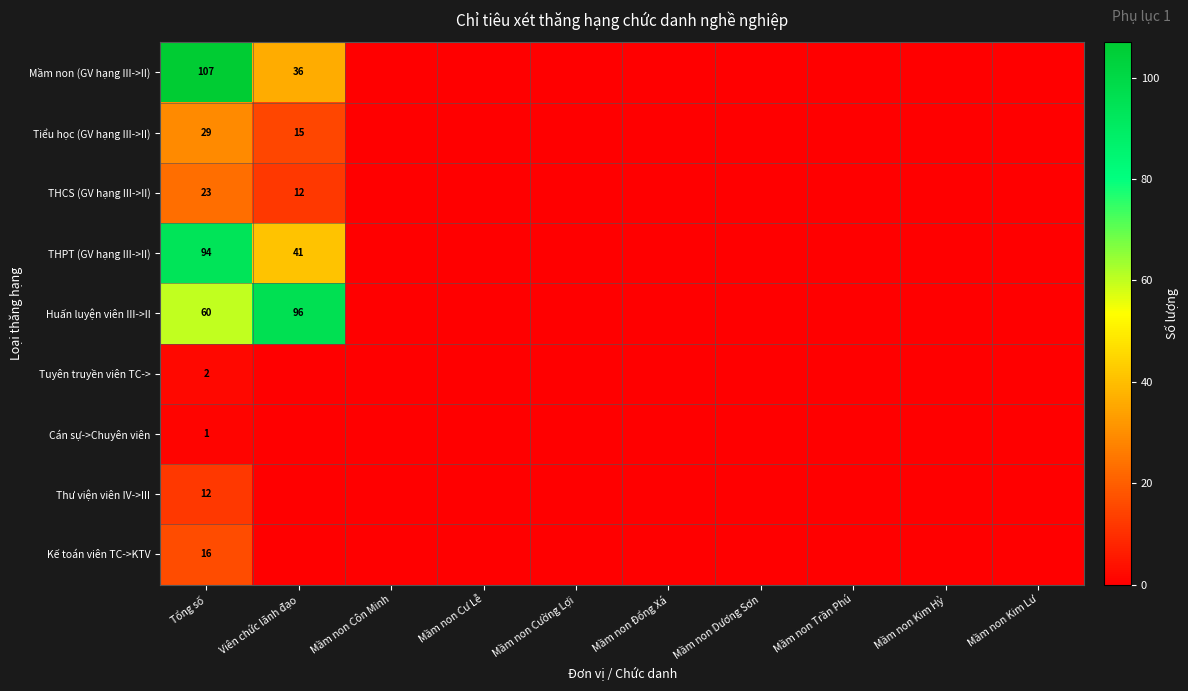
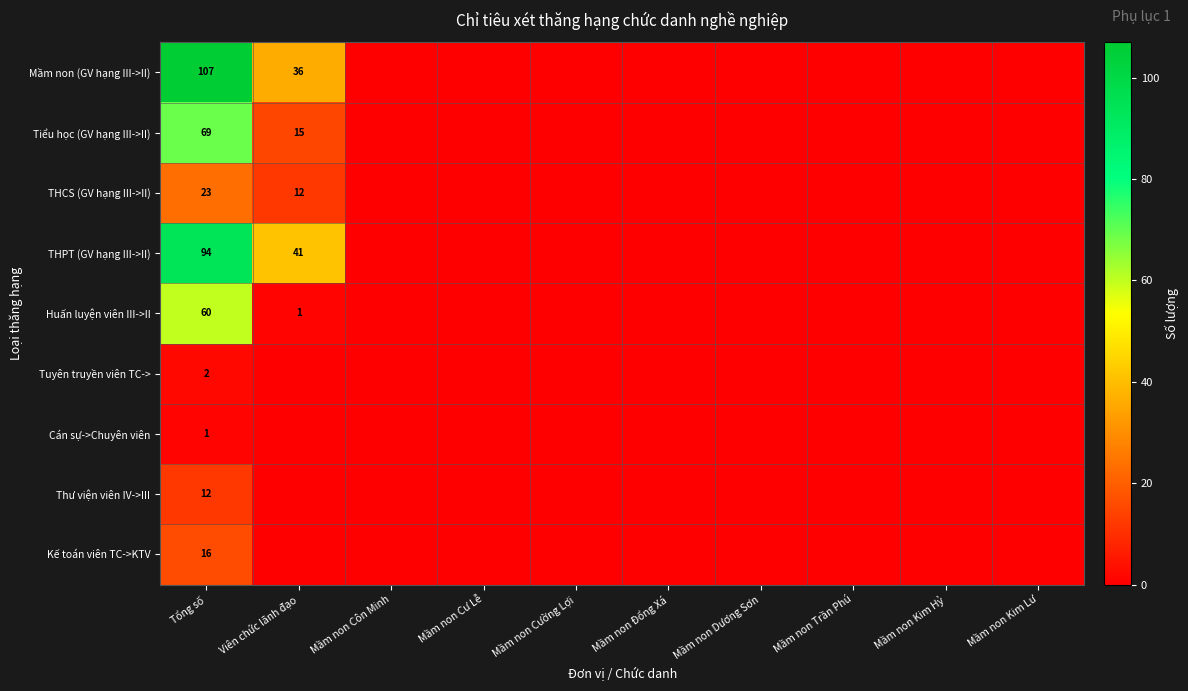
  {
    "Mầm non (GV hạng III->II)": {
      "Tổng số": 107,
      "Viên chức lãnh đạo": 36
    },
    "Tiểu học (GV hạng III->II)": {
-     "Tổng số": 29,
+     "Tổng số": 69,
      "Viên chức lãnh đạo": 15
    },
    "THCS (GV hạng III->II)": {
      "Tổng số": 23,
      "Viên chức lãnh đạo": 12
    },
    "THPT (GV hạng III->II)": {
      "Tổng số": 94,
      "Viên chức lãnh đạo": 41
    },
    "Huấn luyện viên III->II": {
      "Tổng số": 60,
-     "Viên chức lãnh đạo": 96
+     "Viên chức lãnh đạo": 1
    },
    "Tuyên truyền viên TC->": {
      "Tổng số": 2
    },
    "Cán sự->Chuyên viên": {
      "Tổng số": 1
    },
    "Thư viện viên IV->III": {
      "Tổng số": 12
    },
    "Kế toán viên TC->KTV": {
      "Tổng số": 16
    }
  }
